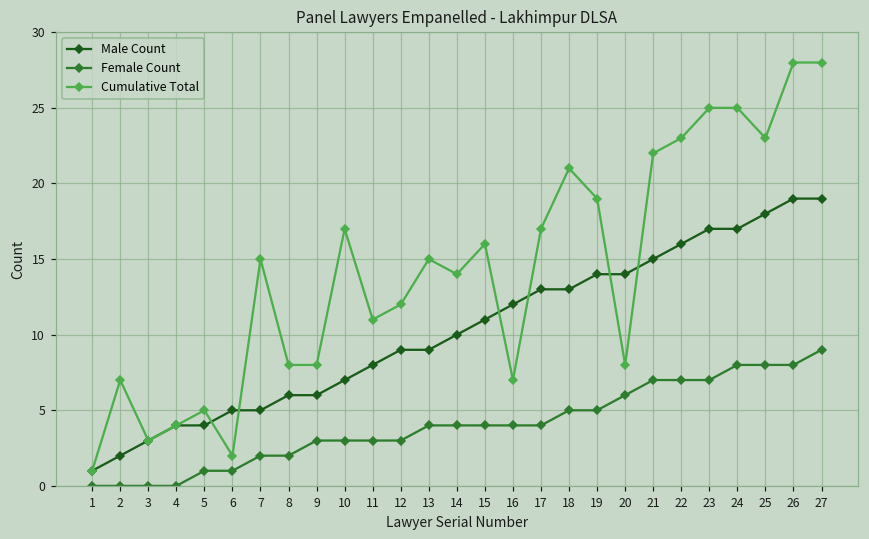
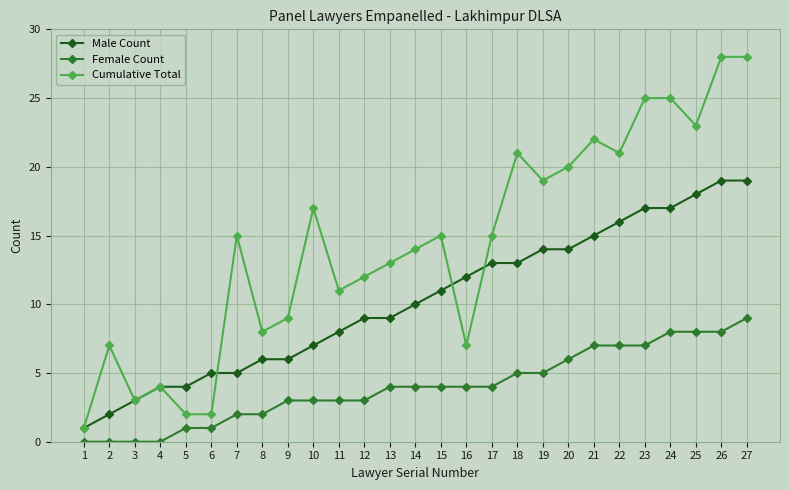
  {
    "Cumulative Total": {
      "2": 7,
-     "5": 5,
+     "5": 2,
      "6": 2,
      "7": 15,
      "8": 8,
-     "9": 8,
+     "9": 9,
      "10": 17,
      "11": 11,
      "12": 12,
-     "13": 15,
+     "13": 13,
      "14": 14,
-     "15": 16,
+     "15": 15,
      "16": 7,
-     "17": 17,
+     "17": 15,
      "18": 21,
      "19": 19,
-     "20": 8,
+     "20": 20,
      "21": 22,
-     "22": 23,
+     "22": 21,
      "23": 25,
      "24": 25,
      "25": 23,
      "26": 28,
      "27": 28
    }
  }
